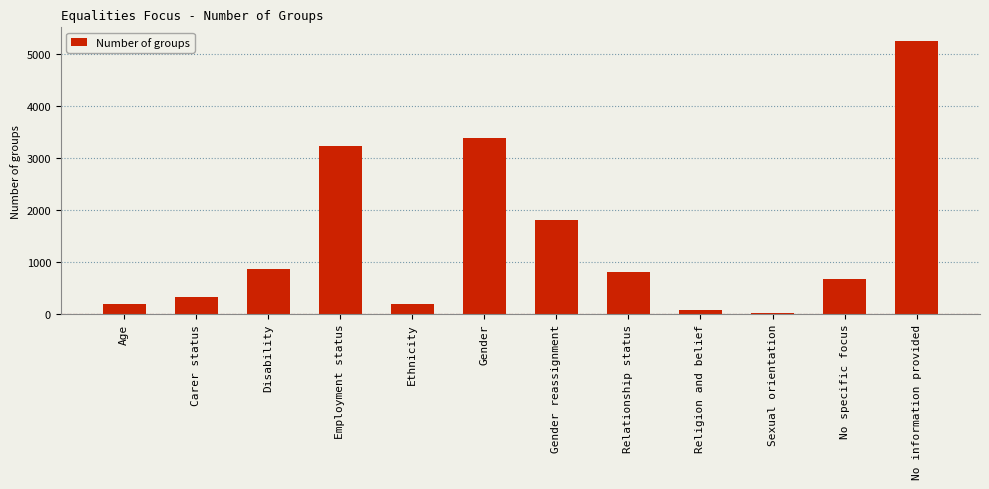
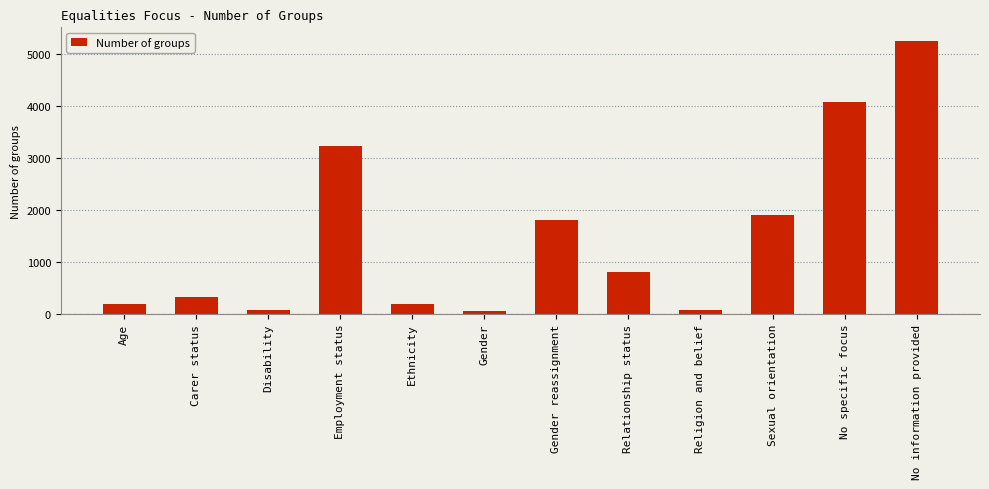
  {
    "Age": 200,
    "Carer status": 300,
-   "Disability": 900,
+   "Disability": 100,
    "Employment status": 3200,
    "Ethnicity": 200,
-   "Gender": 3400,
+   "Gender": 100,
    "Gender reassignment": 1800,
    "Relationship status": 800,
    "Religion and belief": 100,
-   "Sexual orientation": 0,
-   "No specific focus": 700,
+   "Sexual orientation": 1900,
+   "No specific focus": 4100,
    "No information provided": 5300
  }
